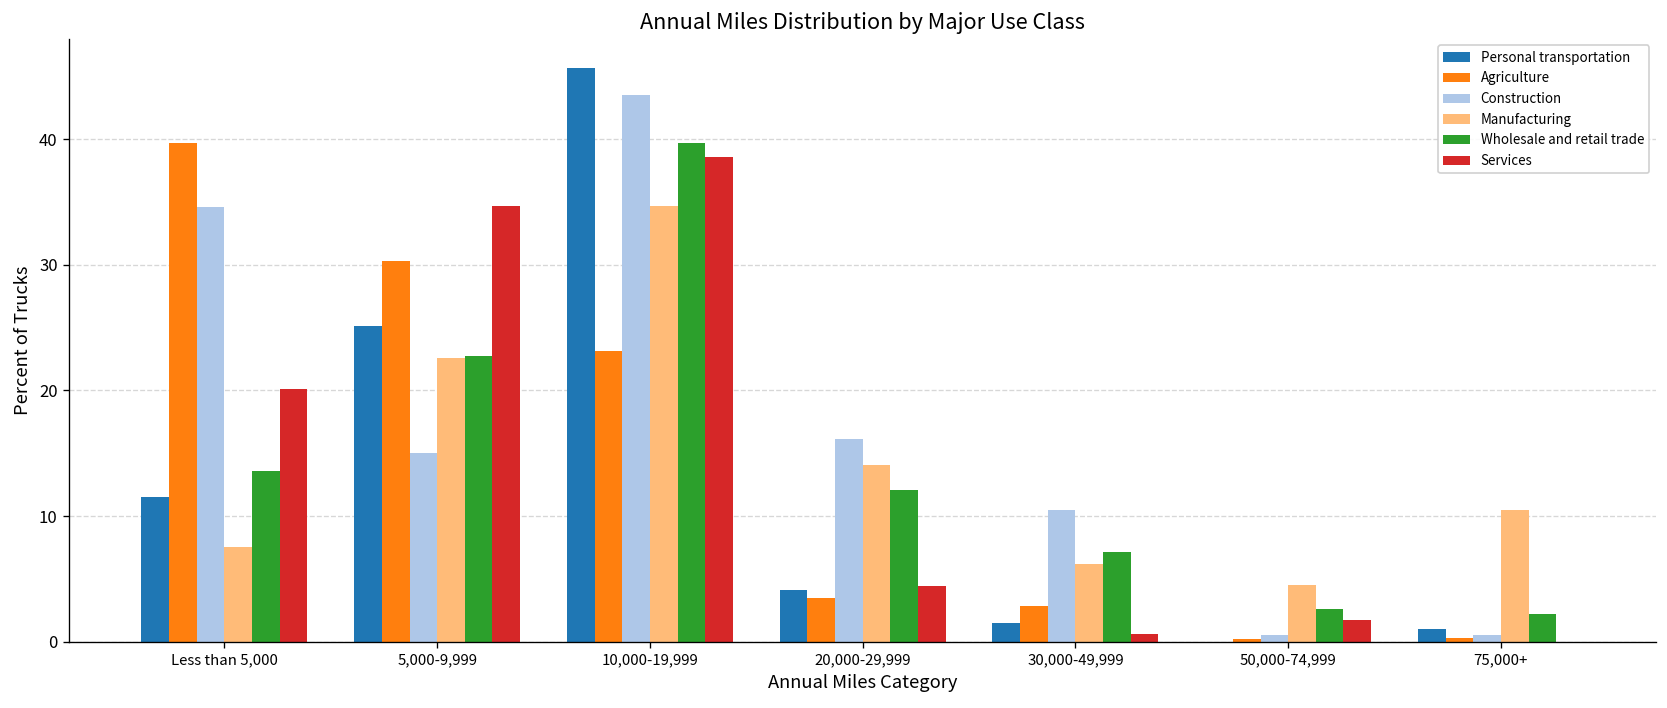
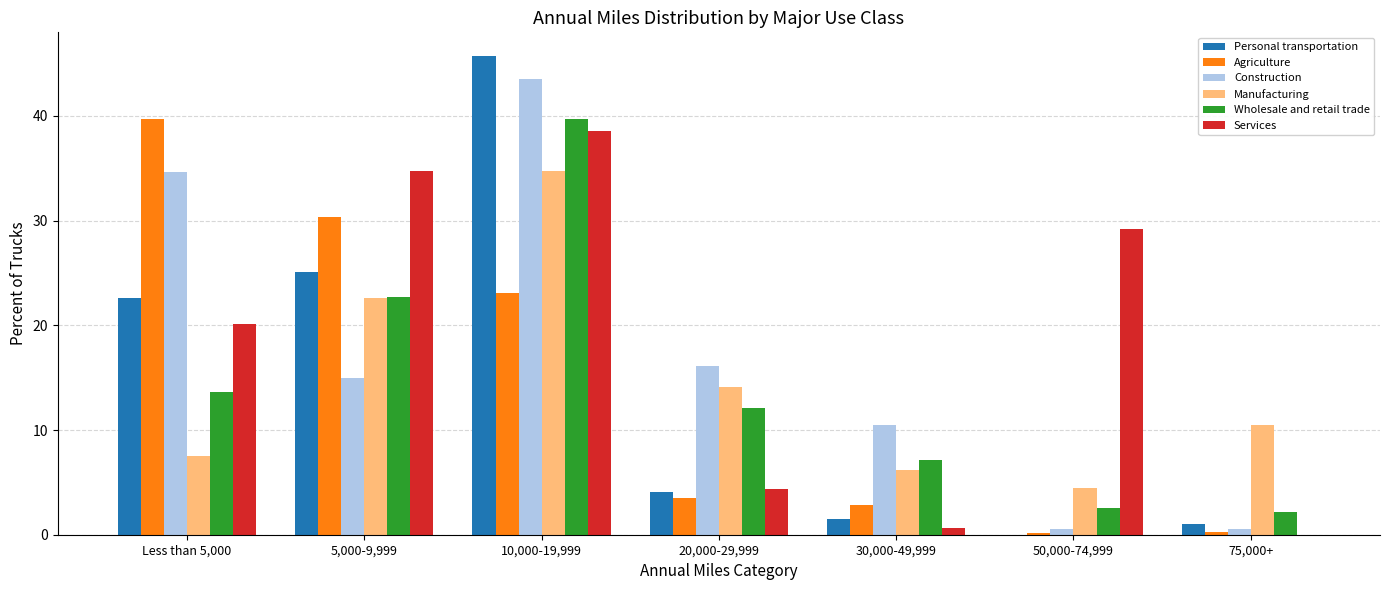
  {
    "Personal transportation": {
-     "Less than 5,000": 11.5,
+     "Less than 5,000": 22.6,
      "5,000-9,999": 25.1,
      "10,000-19,999": 45.7,
      "20,000-29,999": 4.1,
      "30,000-49,999": 1.5,
      "50,000-74,999": 0.0,
      "75,000+": 1.0
    },
    "Agriculture": {
      "Less than 5,000": 39.7,
      "5,000-9,999": 30.3,
      "10,000-19,999": 23.1,
      "20,000-29,999": 3.5,
      "30,000-49,999": 2.8,
      "75,000+": 0.3
    },
    "Construction": {
      "Less than 5,000": 34.6,
      "5,000-9,999": 15.0,
      "10,000-19,999": 43.5,
      "20,000-29,999": 16.1,
      "30,000-49,999": 10.5,
      "50,000-74,999": 0.5,
      "75,000+": 0.5
    },
    "Manufacturing": {
      "Less than 5,000": 7.5,
      "5,000-9,999": 22.6,
      "10,000-19,999": 34.7,
      "20,000-29,999": 14.1,
      "30,000-49,999": 6.2,
      "50,000-74,999": 4.5,
      "75,000+": 10.5
    },
    "Wholesale and retail trade": {
      "Less than 5,000": 13.6,
      "5,000-9,999": 22.7,
      "10,000-19,999": 39.7,
      "20,000-29,999": 12.1,
      "30,000-49,999": 7.1,
      "50,000-74,999": 2.6,
      "75,000+": 2.2
    },
    "Services": {
      "Less than 5,000": 20.1,
      "5,000-9,999": 34.7,
      "10,000-19,999": 38.6,
      "20,000-29,999": 4.4,
      "30,000-49,999": 0.6,
-     "50,000-74,999": 1.7,
+     "50,000-74,999": 29.2,
      "75,000+": 0.0
    }
  }
